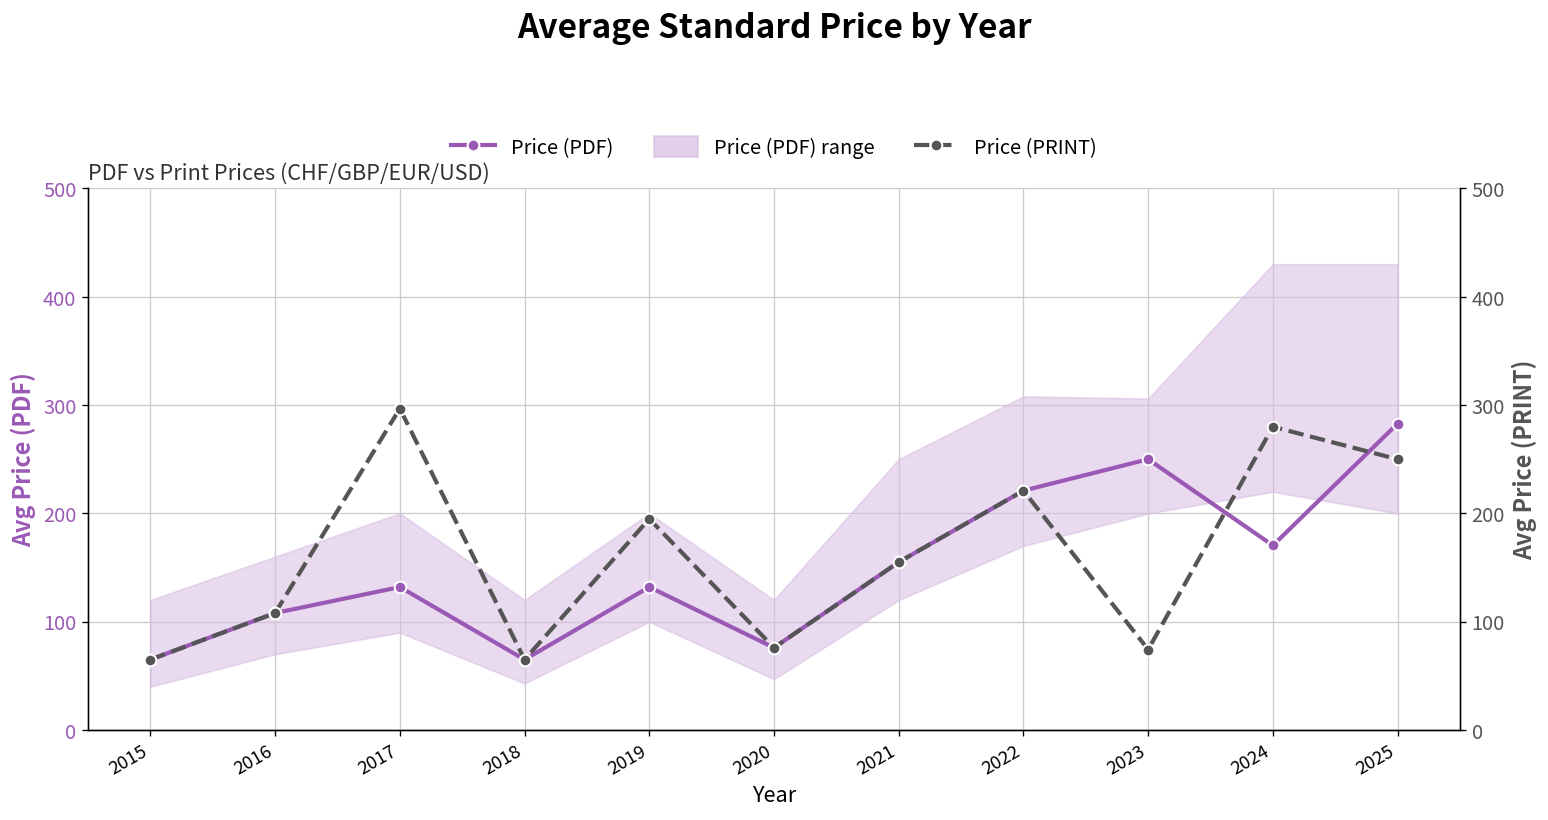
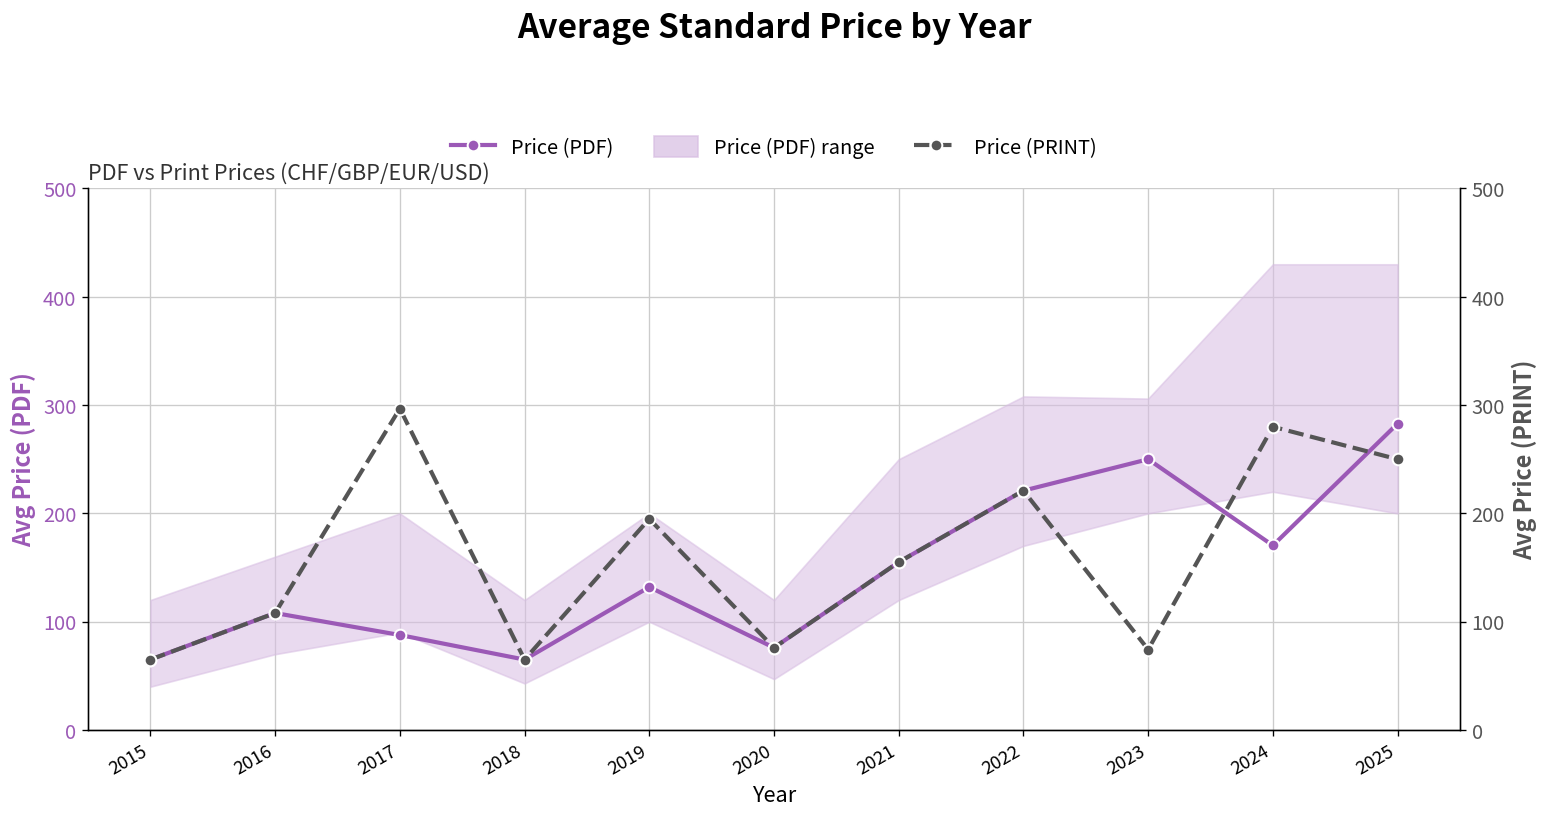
  {
    "Price (PDF)": {
      "2015": 70,
      "2016": 110,
-     "2017": 130,
+     "2017": 90,
      "2018": 70,
      "2019": 130,
      "2020": 80,
      "2021": 160,
      "2022": 220,
      "2023": 250,
      "2024": 170,
      "2025": 280
    },
    "Price (PRINT)": {
      "2015": 70,
      "2016": 110,
      "2017": 300,
      "2018": 70,
      "2019": 190,
      "2020": 80,
      "2021": 160,
      "2022": 220,
      "2023": 70,
      "2024": 280,
      "2025": 250
    }
  }
